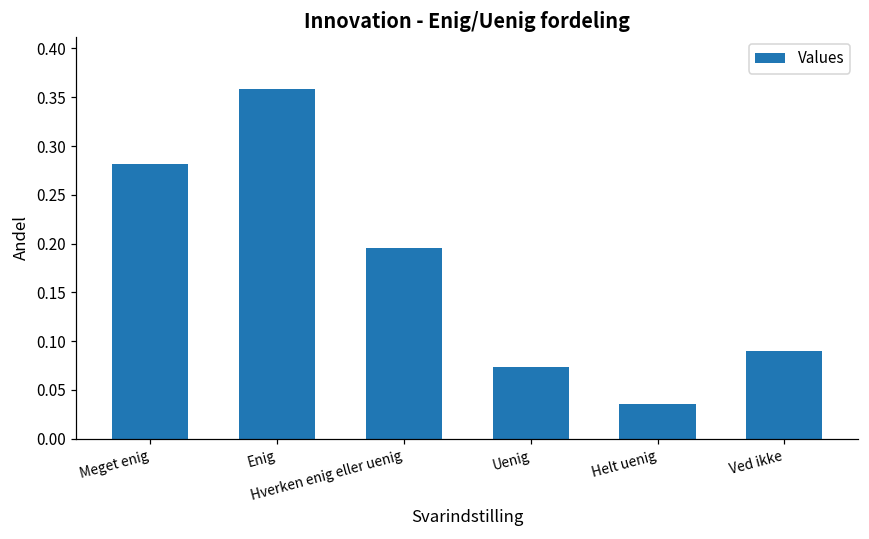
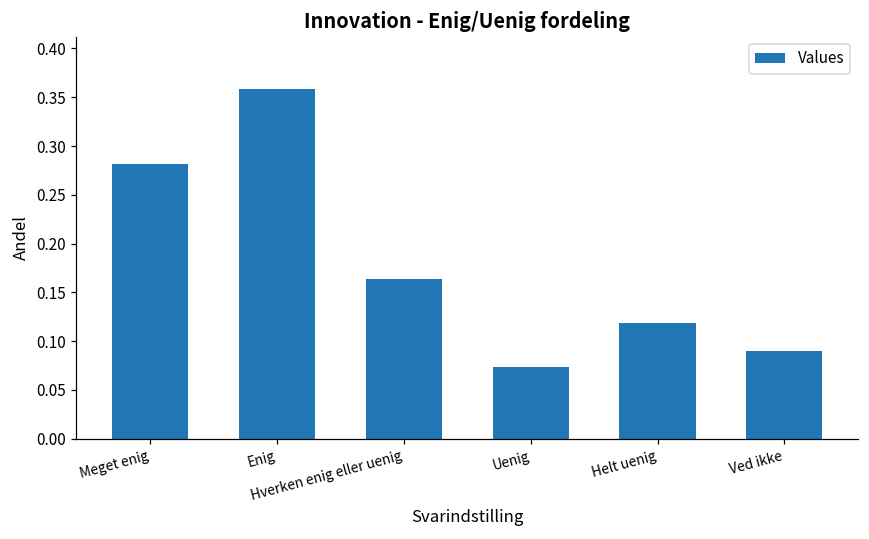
  {
    "Meget enig": 0.28,
    "Enig": 0.36,
-   "Hverken enig eller uenig": 0.20,
+   "Hverken enig eller uenig": 0.16,
    "Uenig": 0.07,
-   "Helt uenig": 0.04,
+   "Helt uenig": 0.12,
    "Ved ikke": 0.09
  }
